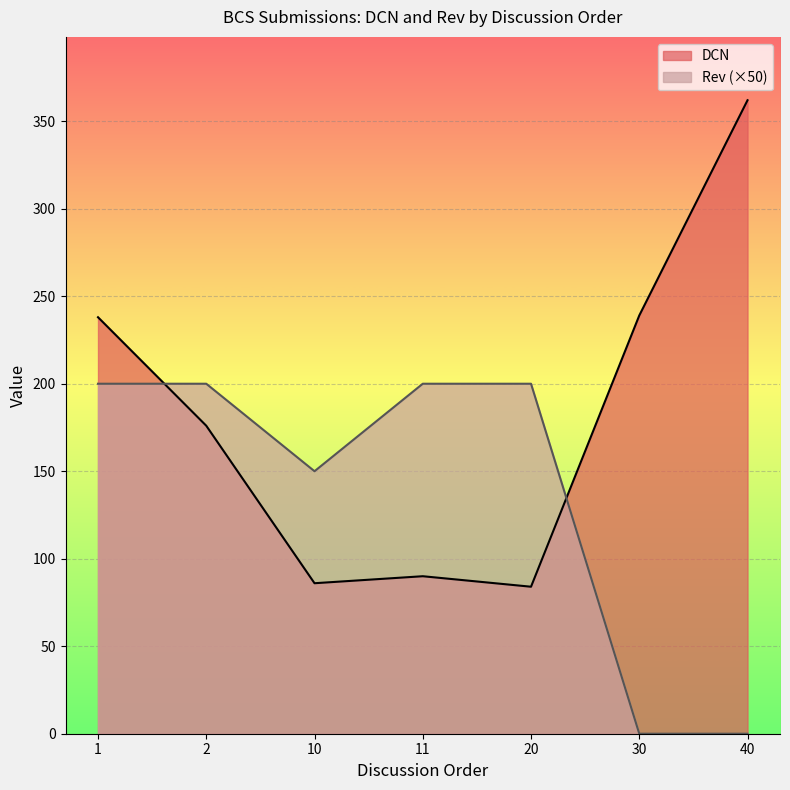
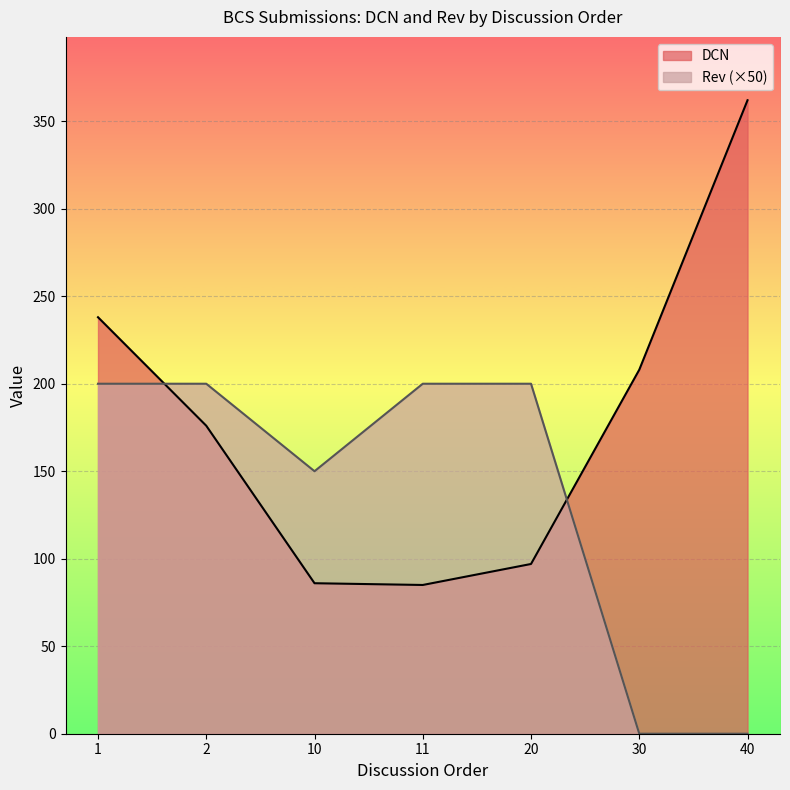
  {
    "DCN": {
      "1": 238,
      "2": 176,
      "10": 86,
-     "11": 90,
-     "20": 84,
-     "30": 239,
+     "11": 85,
+     "20": 97,
+     "30": 208,
      "40": 362
    },
    "Rev (×50)": {
      "1": 200,
      "2": 200,
      "10": 150,
      "11": 200,
      "20": 200,
      "30": 0,
      "40": 0
    }
  }
